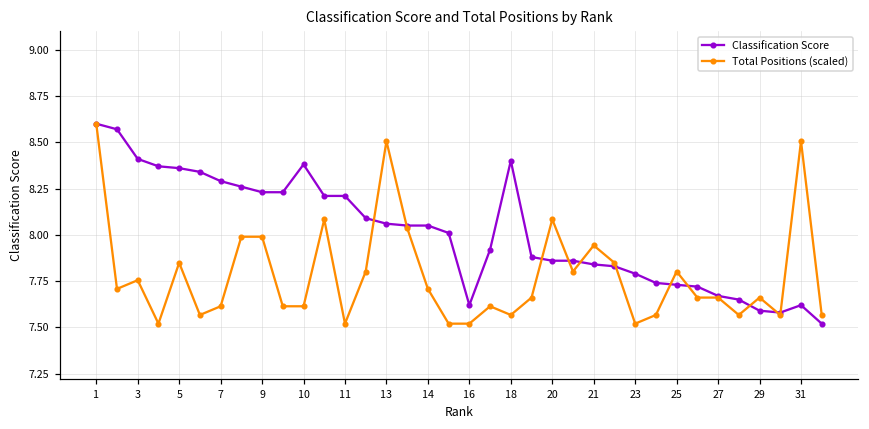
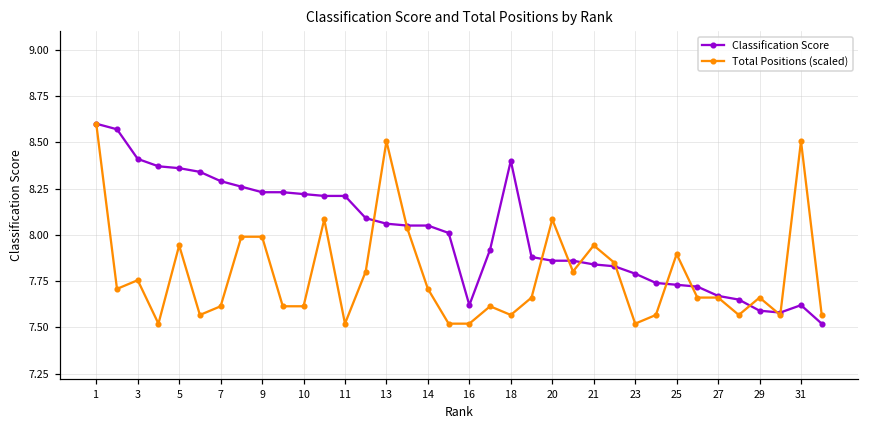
  {
    "Classification Score": {
      "3": 8.41,
      "5": 8.36,
      "7": 8.29,
-     "10": 8.38,
+     "10": 8.22,
      "13": 8.06,
      "16": 7.62,
      "18": 8.40,
      "21": 7.84,
      "23": 7.79,
      "25": 7.73,
      "29": 7.59,
      "31": 7.62
    },
    "Total Positions (scaled)": {
      "3": 7.75,
-     "5": 7.85,
+     "5": 7.94,
      "7": 7.61,
      "10": 7.61,
      "13": 8.51,
      "16": 7.52,
      "18": 7.57,
      "21": 7.94,
      "23": 7.52,
-     "25": 7.80,
+     "25": 7.90,
      "29": 7.66,
      "31": 8.51
    }
  }
